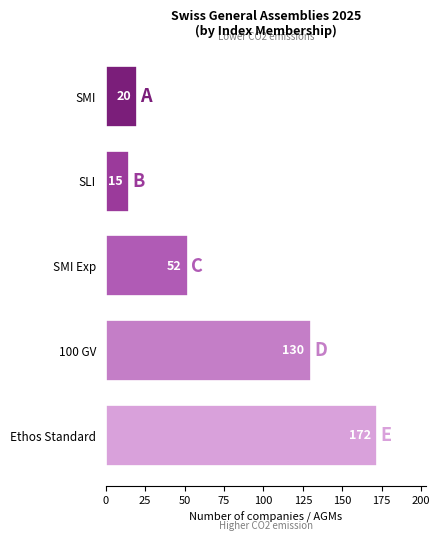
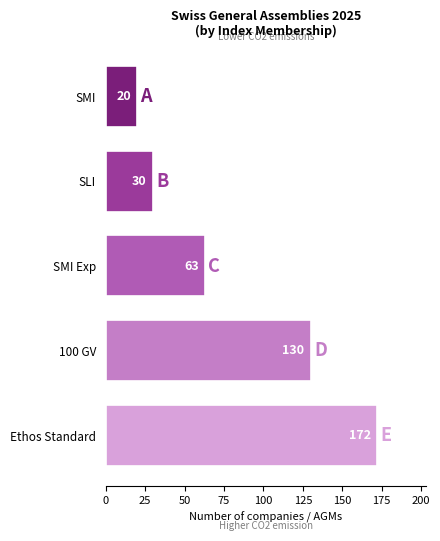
  {
    "SMI": 20,
-   "SLI": 15,
-   "SMI Exp": 52,
+   "SLI": 30,
+   "SMI Exp": 63,
    "100 GV": 130,
    "Ethos Standard": 172
  }
